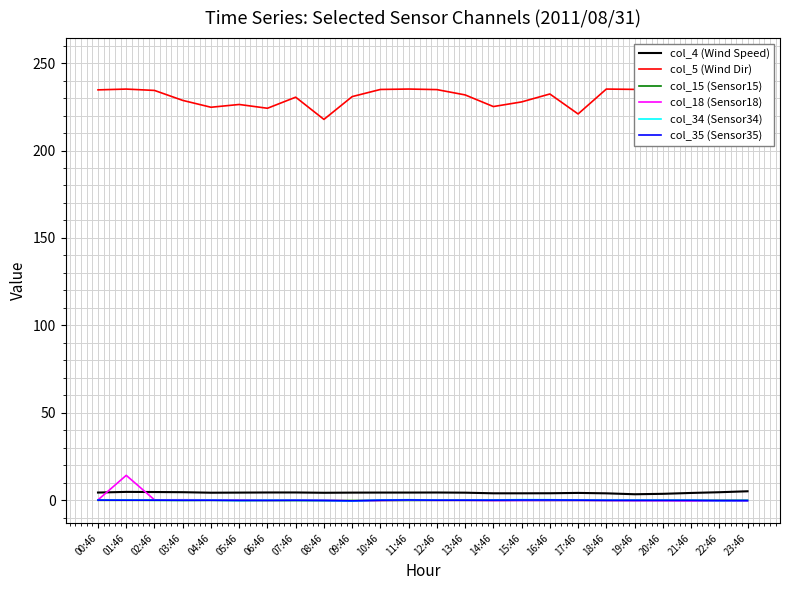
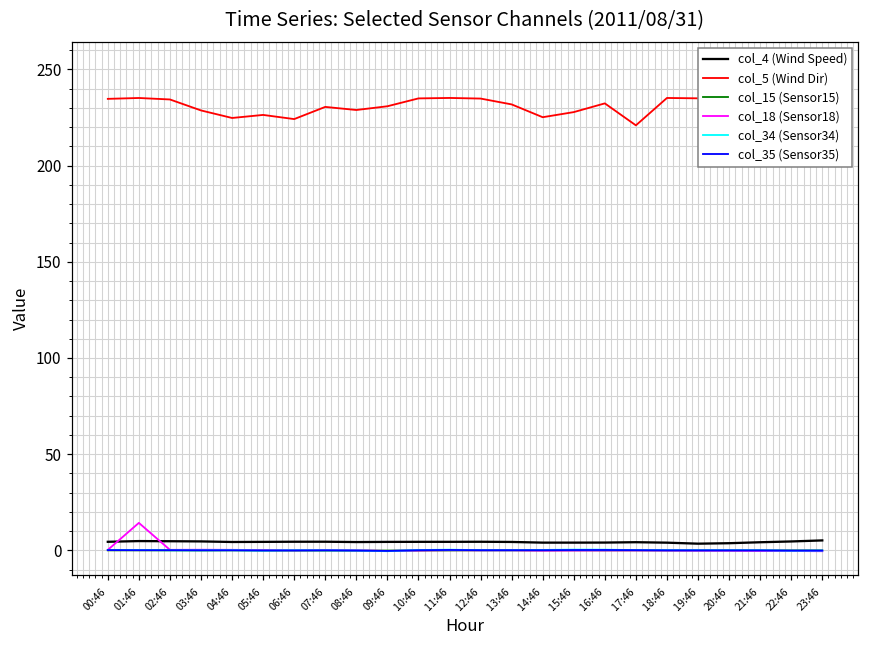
  {
    "col_4 (Wind Speed)": {
      "00:46": 4,
      "01:46": 5,
      "02:46": 5,
      "03:46": 5,
      "04:46": 4,
      "05:46": 4,
      "06:46": 5,
      "07:46": 5,
      "08:46": 4,
      "09:46": 4,
      "10:46": 4,
      "11:46": 4,
      "12:46": 4,
      "13:46": 4,
      "14:46": 4,
      "15:46": 4,
      "16:46": 4,
      "17:46": 4,
      "18:46": 4,
      "19:46": 4,
      "20:46": 4,
      "21:46": 4,
      "22:46": 5,
      "23:46": 5
    },
    "col_5 (Wind Dir)": {
      "00:46": 235,
      "01:46": 235,
      "02:46": 234,
      "03:46": 229,
      "04:46": 225,
      "05:46": 226,
      "06:46": 224,
      "07:46": 230,
-     "08:46": 218,
+     "08:46": 229,
      "09:46": 231,
      "10:46": 235,
      "11:46": 235,
      "12:46": 235,
      "13:46": 232,
      "14:46": 225,
      "15:46": 228,
      "16:46": 232,
      "17:46": 221,
      "18:46": 235
    },
    "col_18 (Sensor18)": {
      "01:46": 14
    }
  }
